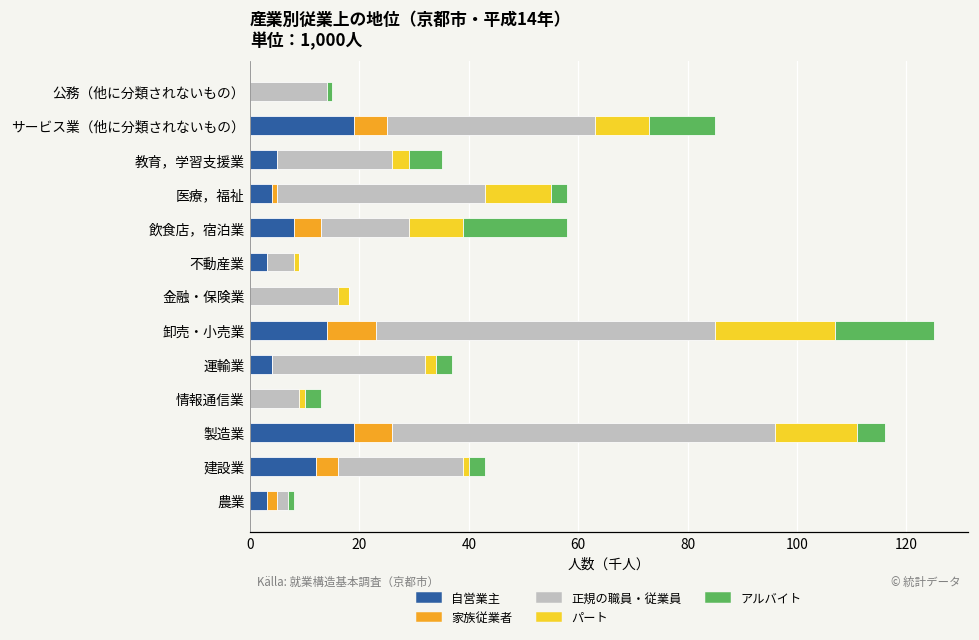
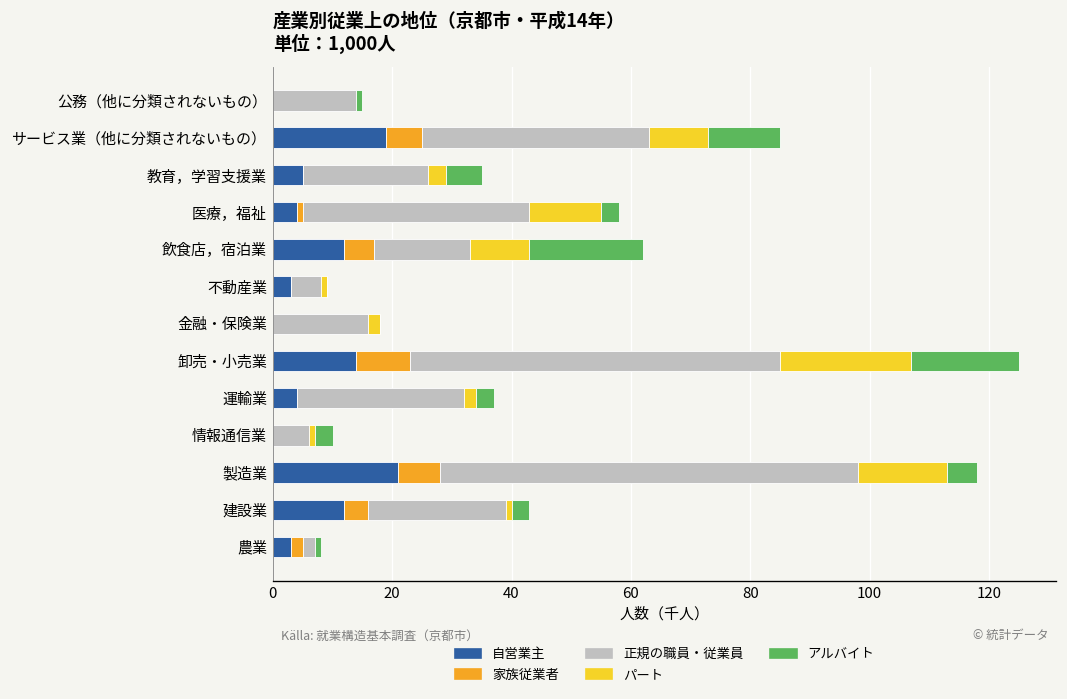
  {
    "自営業主": {
      "公務（他に分類されないもの）": 0,
      "サービス業（他に分類されないもの）": 19,
      "教育，学習支援業": 5,
      "医療，福祉": 4,
-     "飲食店，宿泊業": 8,
+     "飲食店，宿泊業": 12,
      "不動産業": 3,
      "金融・保険業": 0,
      "卸売・小売業": 14,
      "運輸業": 4,
      "情報通信業": 0,
-     "製造業": 19,
+     "製造業": 21,
      "建設業": 12,
      "農業": 3
    },
    "正規の職員・従業員": {
      "公務（他に分類されないもの）": 14,
      "サービス業（他に分類されないもの）": 38,
      "教育，学習支援業": 21,
      "医療，福祉": 38,
      "飲食店，宿泊業": 16,
      "不動産業": 5,
      "金融・保険業": 16,
      "卸売・小売業": 62,
      "運輸業": 28,
-     "情報通信業": 9,
+     "情報通信業": 6,
      "製造業": 70,
      "建設業": 23,
      "農業": 2
    },
    "アルバイト": {
      "公務（他に分類されないもの）": 1,
      "サービス業（他に分類されないもの）": 12,
      "教育，学習支援業": 6,
      "医療，福祉": 3,
      "飲食店，宿泊業": 19,
      "不動産業": 0,
      "金融・保険業": 0,
      "卸売・小売業": 18,
      "運輸業": 3,
      "情報通信業": 3,
      "製造業": 5,
      "建設業": 3,
      "農業": 1
    }
  }
